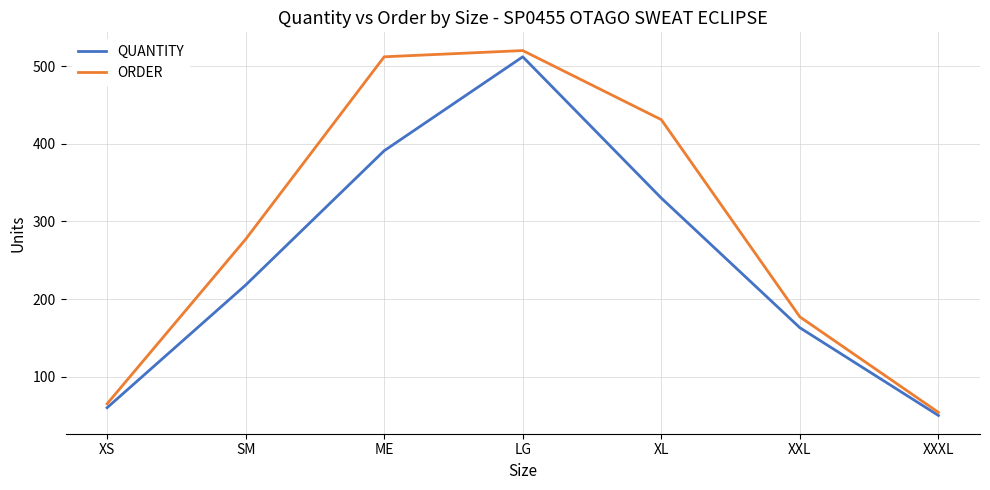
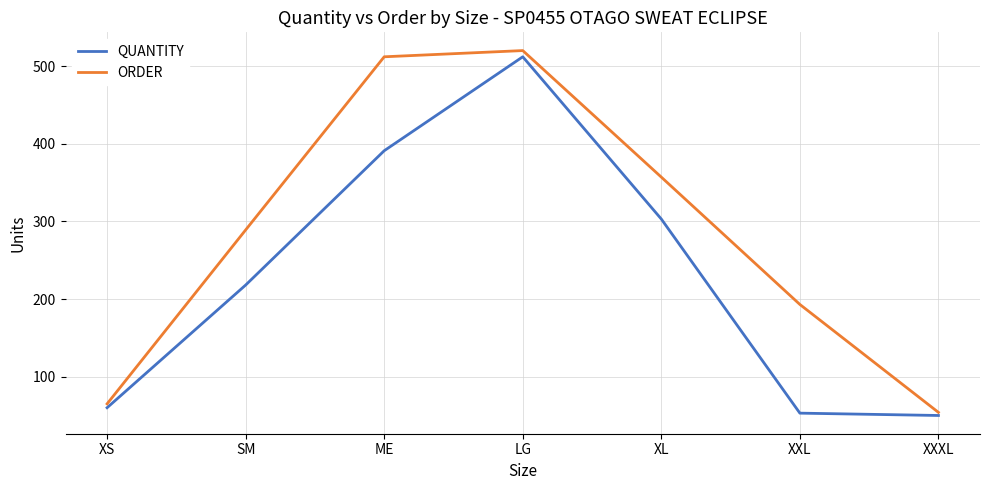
  {
    "QUANTITY": {
      "XS": 60,
      "SM": 220,
      "ME": 390,
      "LG": 510,
-     "XL": 330,
-     "XXL": 160,
+     "XL": 300,
+     "XXL": 50,
      "XXXL": 50
    },
    "ORDER": {
      "XS": 70,
-     "SM": 280,
+     "SM": 290,
      "ME": 510,
      "LG": 520,
-     "XL": 430,
-     "XXL": 180,
+     "XL": 360,
+     "XXL": 190,
      "XXXL": 50
    }
  }
